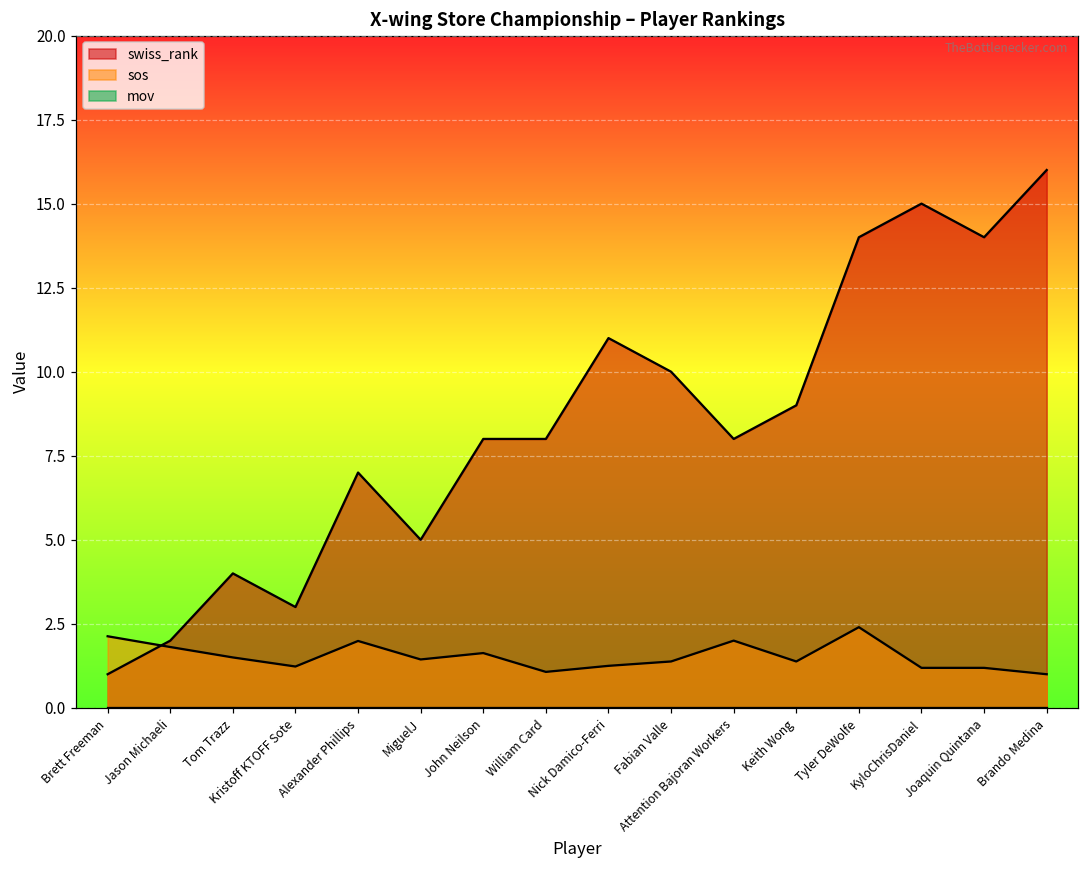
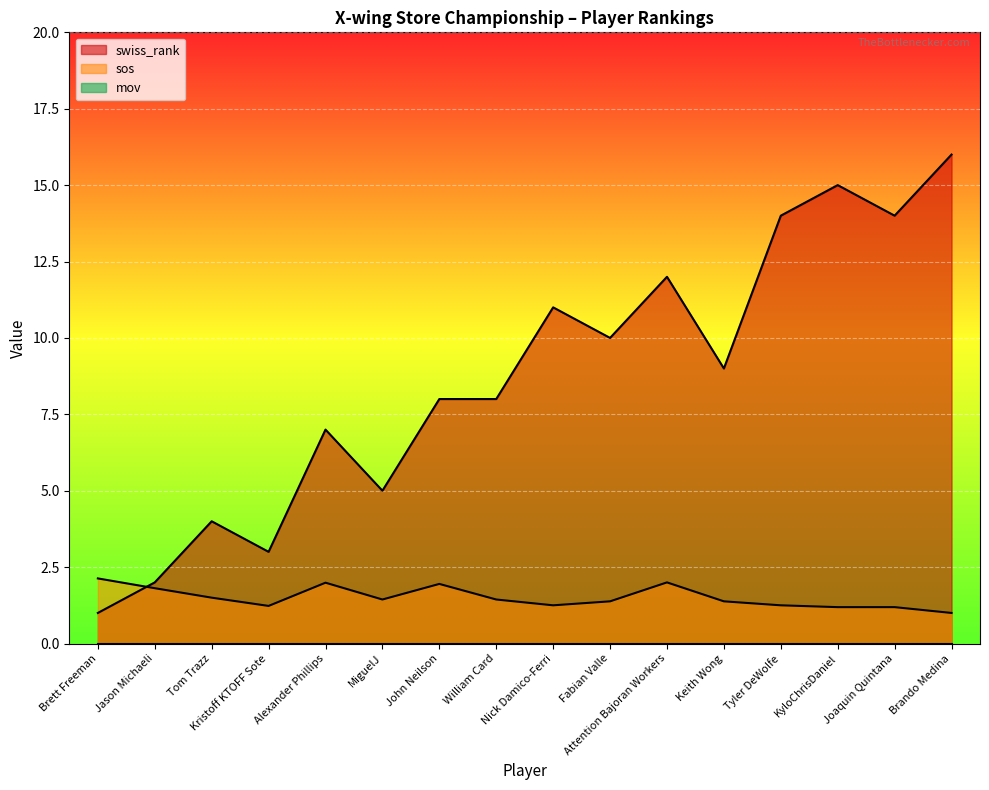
  {
    "swiss_rank": {
      "Brett Freeman": 1,
      "Jason Michaeli": 2,
      "Tom Trazz": 4,
      "Kristoff KTOFF Sote": 3,
      "Alexander Phillips": 7,
      "MiguelJ": 5,
      "John Neilson": 8,
      "William Card": 8,
      "Nick Damico-Ferri": 11,
      "Fabian Valle": 10,
-     "Attention Bajoran Workers": 8,
+     "Attention Bajoran Workers": 12,
      "Keith Wong": 9,
      "Tyler DeWolfe": 14,
      "KyloChrisDaniel": 15,
      "Joaquin Quintana": 14,
      "Brando Medina": 16
    },
    "sos": {
      "Brett Freeman": 2.1,
      "Jason Michaeli": 1.8,
      "Tom Trazz": 1.5,
      "Kristoff KTOFF Sote": 1.2,
      "Alexander Phillips": 2.0,
      "MiguelJ": 1.4,
-     "John Neilson": 1.6,
-     "William Card": 1.1,
+     "John Neilson": 2.0,
+     "William Card": 1.4,
      "Nick Damico-Ferri": 1.3,
      "Fabian Valle": 1.4,
      "Attention Bajoran Workers": 2.0,
      "Keith Wong": 1.4,
-     "Tyler DeWolfe": 2.4,
+     "Tyler DeWolfe": 1.3,
      "KyloChrisDaniel": 1.2,
      "Joaquin Quintana": 1.2,
      "Brando Medina": 1.0
    },
    "mov": {
      "Brett Freeman": 0.0,
      "Jason Michaeli": 0.0,
      "Tom Trazz": 0.0,
      "Kristoff KTOFF Sote": 0.0,
      "Alexander Phillips": 0.0,
      "MiguelJ": 0.0,
      "John Neilson": 0.0,
      "William Card": 0.0,
      "Nick Damico-Ferri": 0.0,
      "Fabian Valle": 0.0,
      "Attention Bajoran Workers": 0.0,
      "Keith Wong": 0.0,
      "Tyler DeWolfe": 0.0,
      "KyloChrisDaniel": 0.0,
      "Joaquin Quintana": 0.0,
      "Brando Medina": 0.0
    }
  }
